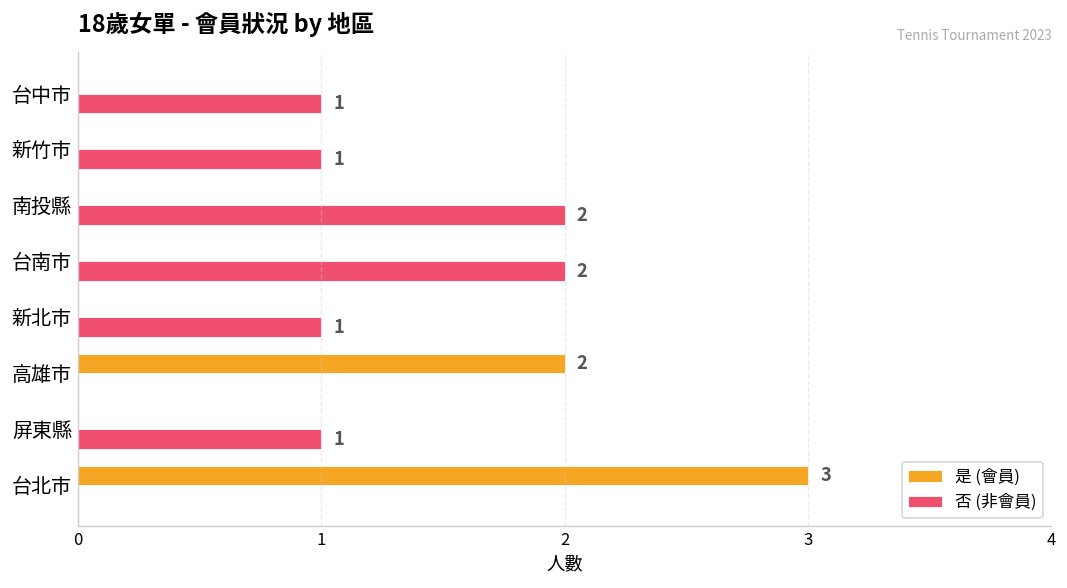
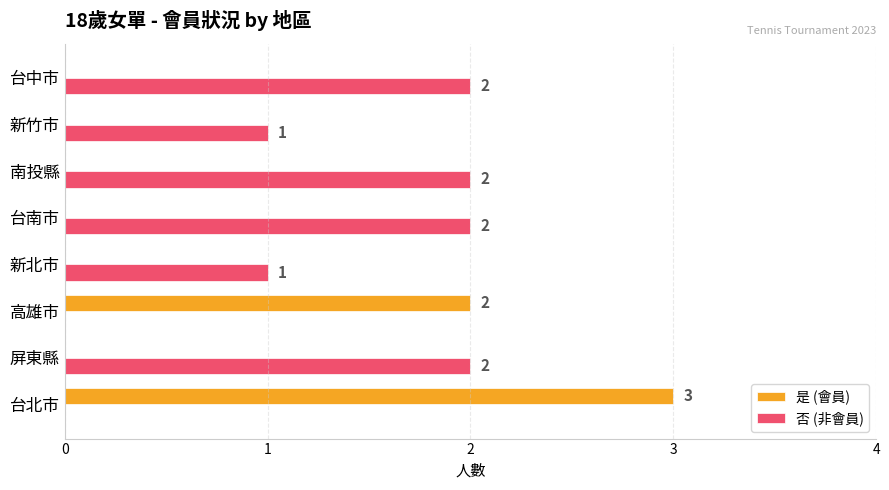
  {
    "是 (會員)": {
      "高雄市": 2,
      "台北市": 3
    },
    "否 (非會員)": {
-     "台中市": 1,
+     "台中市": 2,
      "新竹市": 1,
      "南投縣": 2,
      "台南市": 2,
      "新北市": 1,
-     "屏東縣": 1
+     "屏東縣": 2
    }
  }
